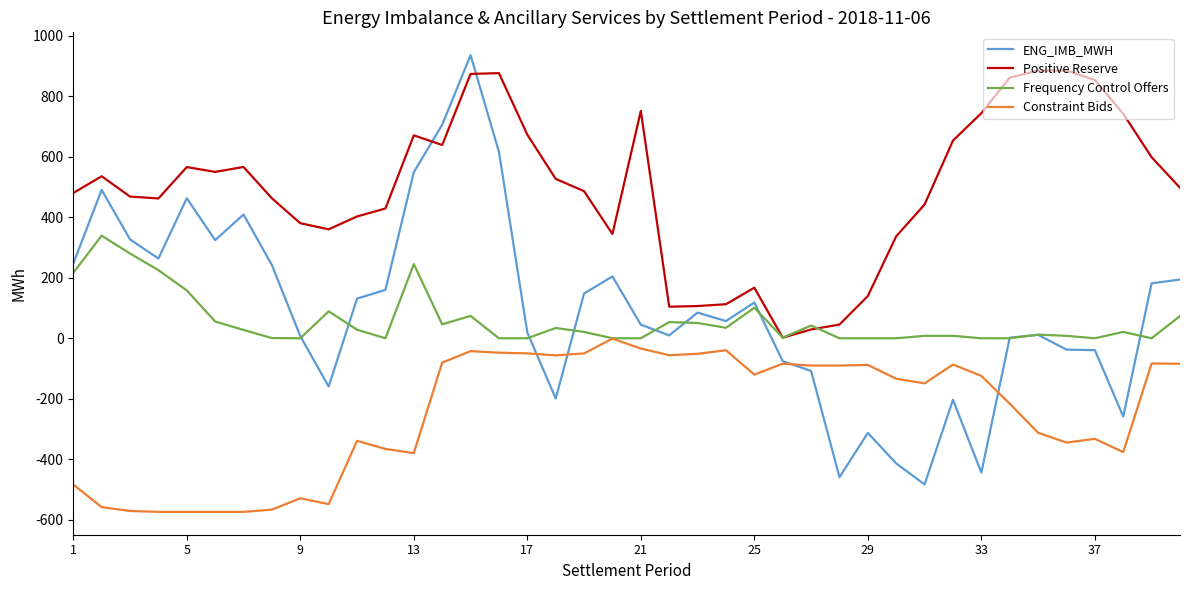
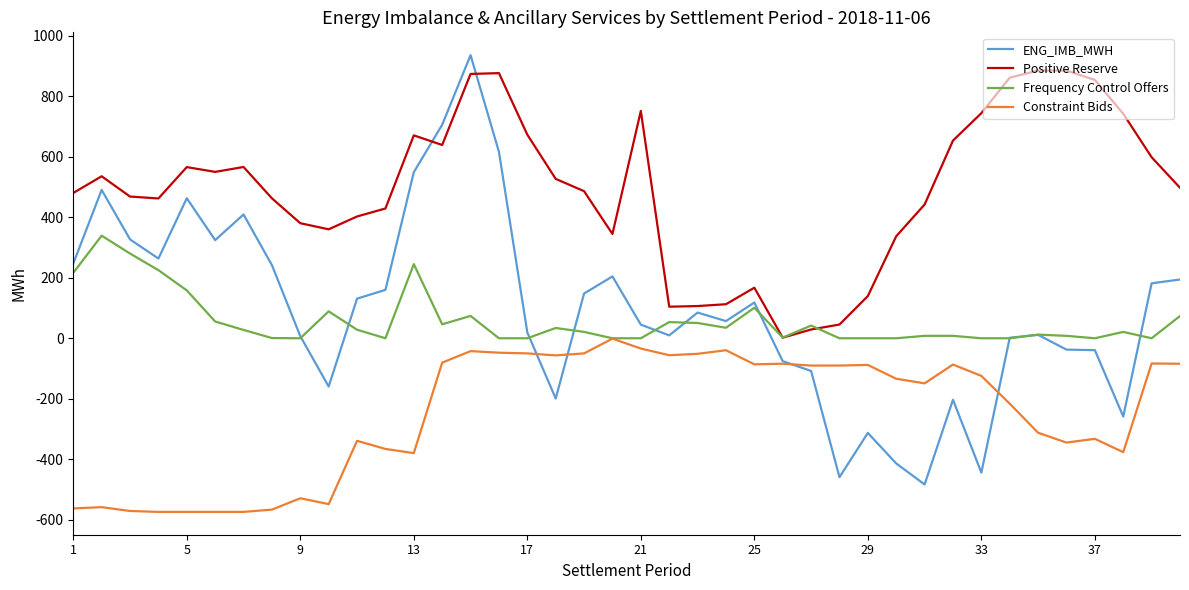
  {
    "ENG_IMB_MWH": {
      "1": 250,
      "5": 460,
      "13": 550,
      "17": 20,
      "21": 50,
      "25": 120,
      "29": -310,
      "33": -440,
      "37": -40
    },
    "Positive Reserve": {
      "1": 480,
      "5": 570,
      "9": 380,
      "13": 670,
      "17": 670,
      "21": 750,
      "25": 170,
      "29": 140,
      "33": 740
    },
    "Frequency Control Offers": {
      "1": 220,
      "5": 160,
      "13": 250,
      "17": 0,
      "21": 0,
      "25": 100,
      "29": 0,
      "33": 0,
      "37": 0
    },
    "Constraint Bids": {
-     "1": -480,
+     "1": -560,
      "5": -570,
      "9": -530,
      "13": -380,
      "17": -50,
      "21": -30,
-     "25": -120,
+     "25": -90,
      "29": -90,
      "33": -120,
      "37": -330
    }
  }
